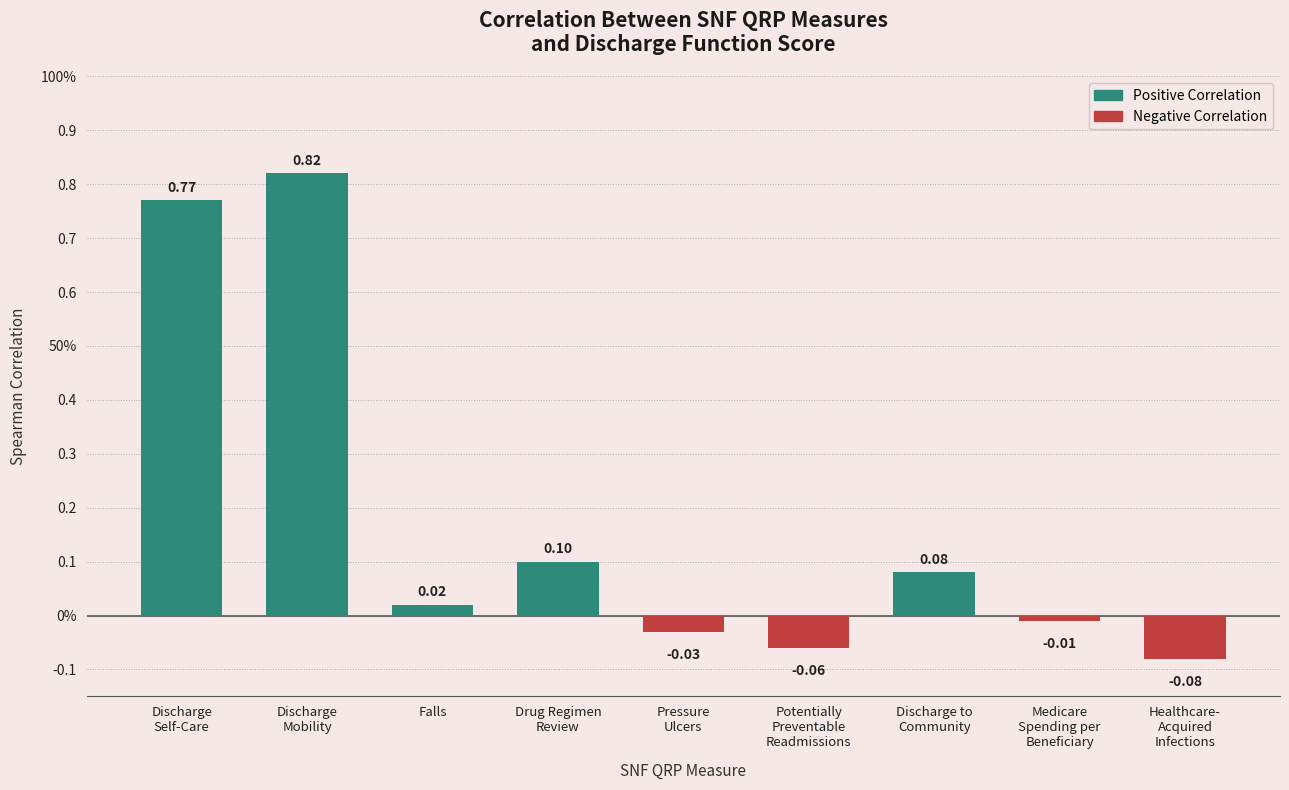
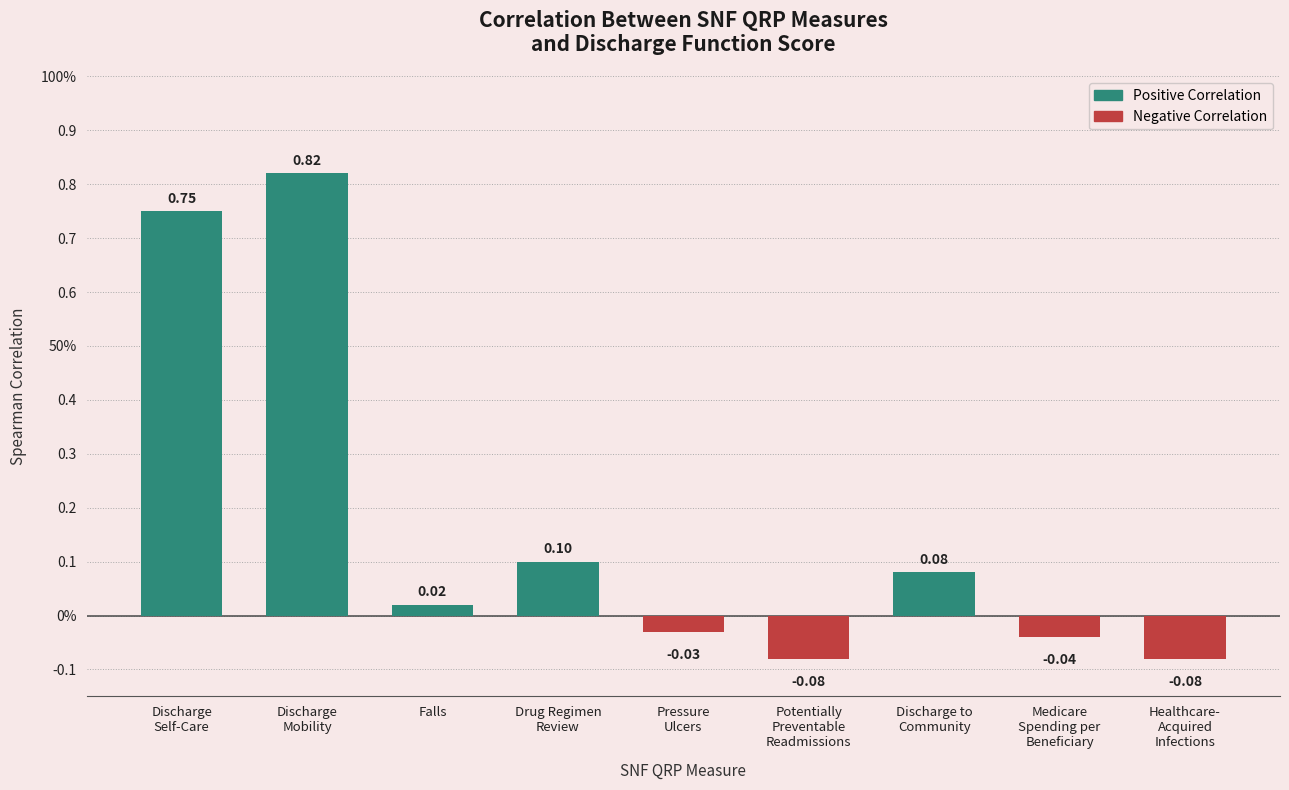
  {
-   "Discharge Self-Care": 0.77,
+   "Discharge Self-Care": 0.75,
    "Discharge Mobility": 0.82,
    "Falls": 0.02,
    "Drug Regimen Review": 0.10,
    "Pressure Ulcers": -0.03,
-   "Potentially Preventable Readmissions": -0.06,
+   "Potentially Preventable Readmissions": -0.08,
    "Discharge to Community": 0.08,
-   "Medicare Spending per Beneficiary": -0.01,
+   "Medicare Spending per Beneficiary": -0.04,
    "Healthcare- Acquired Infections": -0.08
  }
